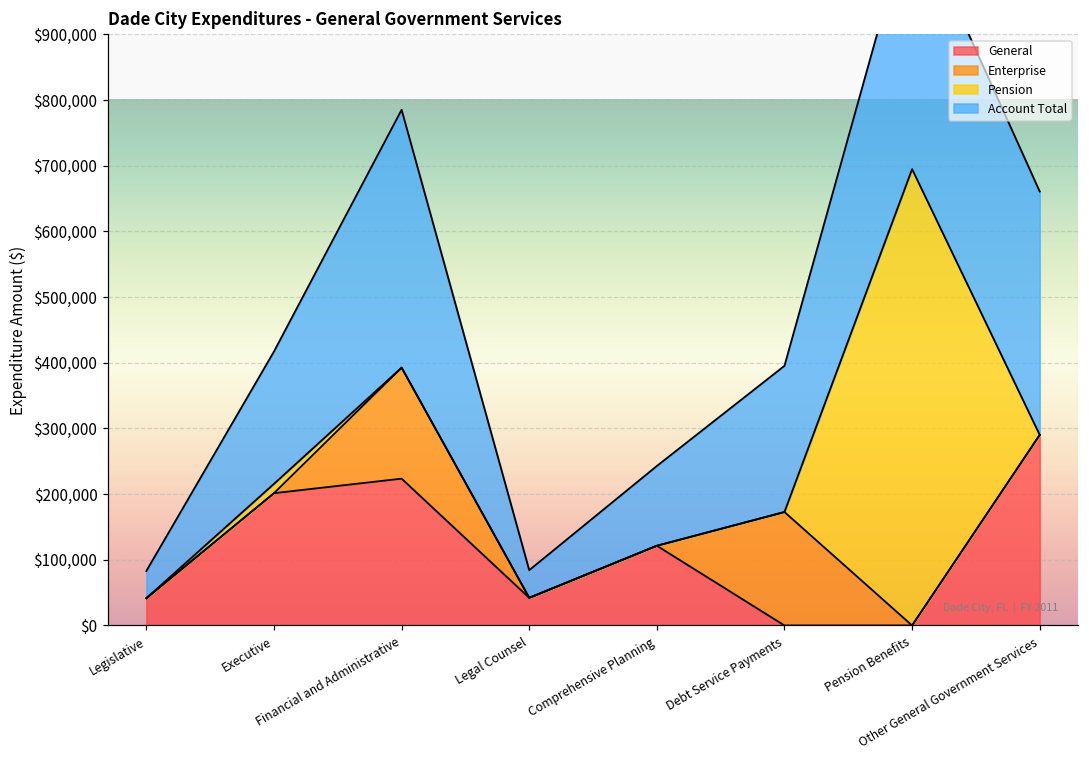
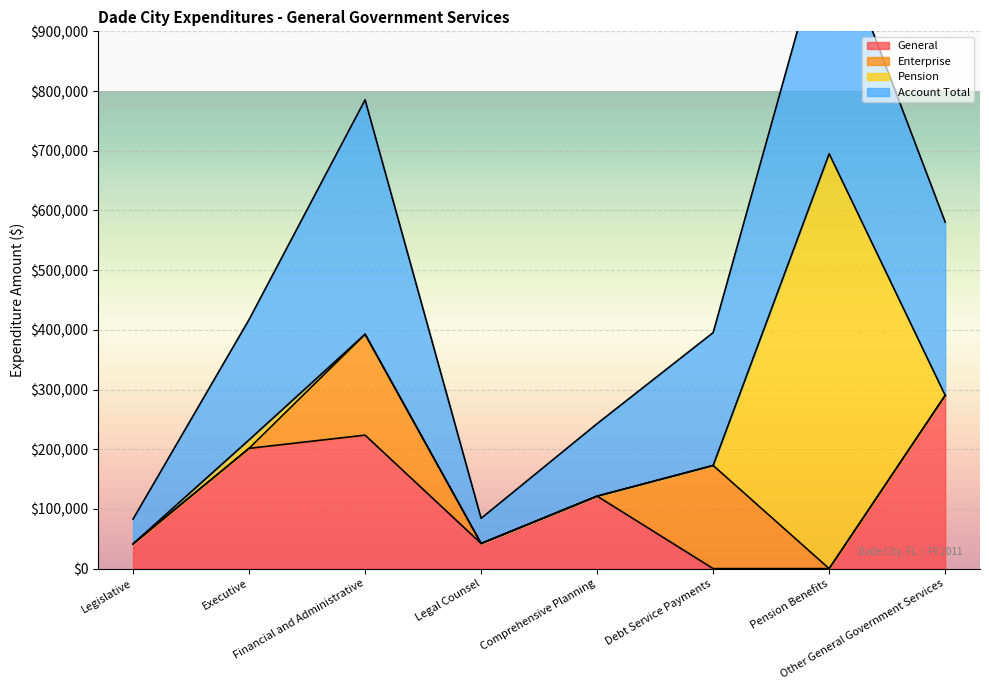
  {
    "General": {
      "Financial and Administrative": "$220,000",
      "Debt Service Payments": "$0"
    },
    "Pension": {
      "Executive": "$10,000",
      "Pension Benefits": "$690,000"
    },
    "Account Total": {
      "Legislative": "$40,000",
      "Executive": "$200,000",
      "Financial and Administrative": "$390,000",
      "Legal Counsel": "$40,000",
      "Comprehensive Planning": "$120,000",
      "Debt Service Payments": "$220,000",
-     "Other General Government Services": "$370,000"
+     "Other General Government Services": "$290,000"
    }
  }
